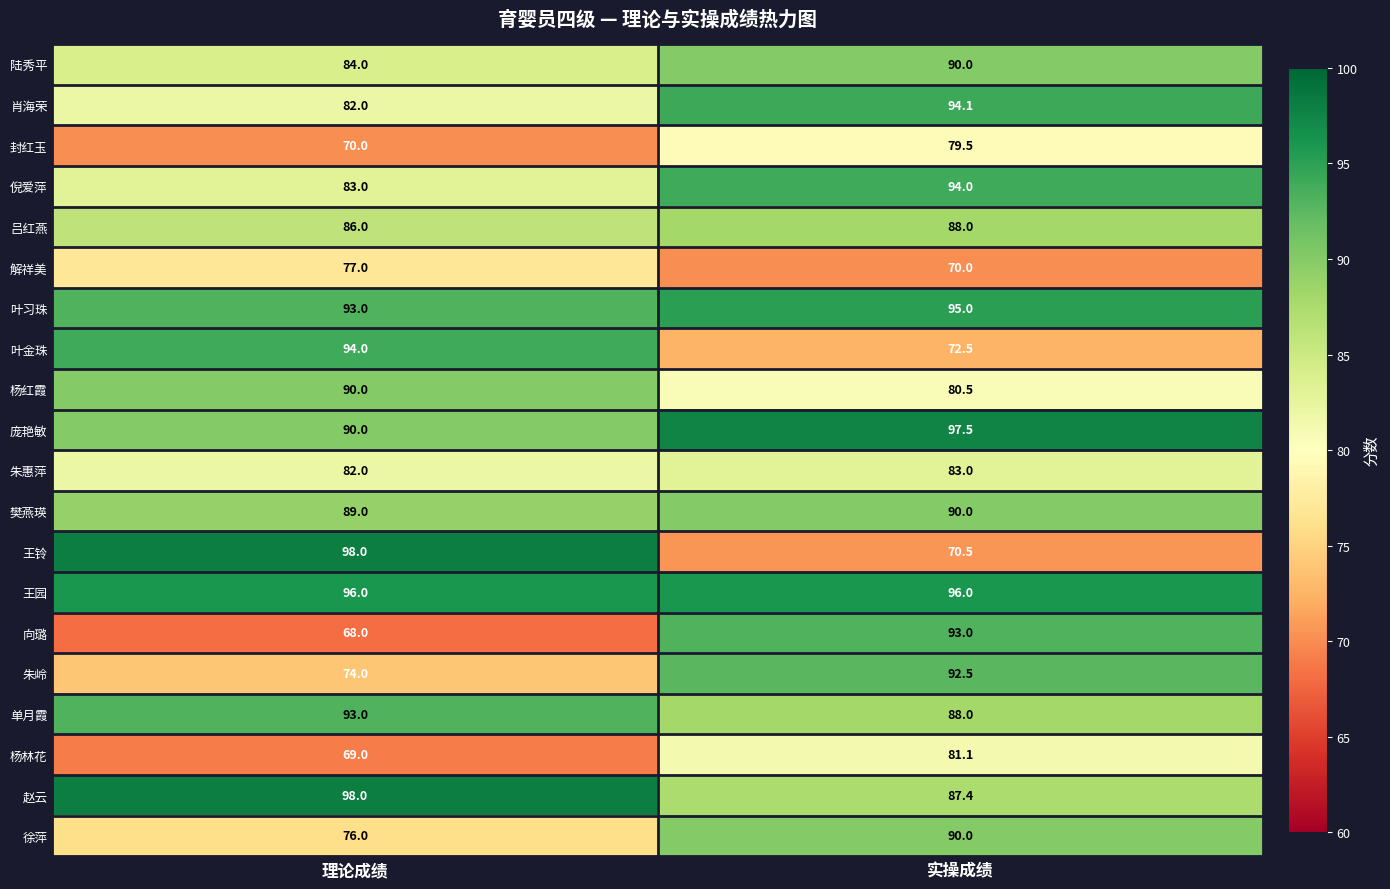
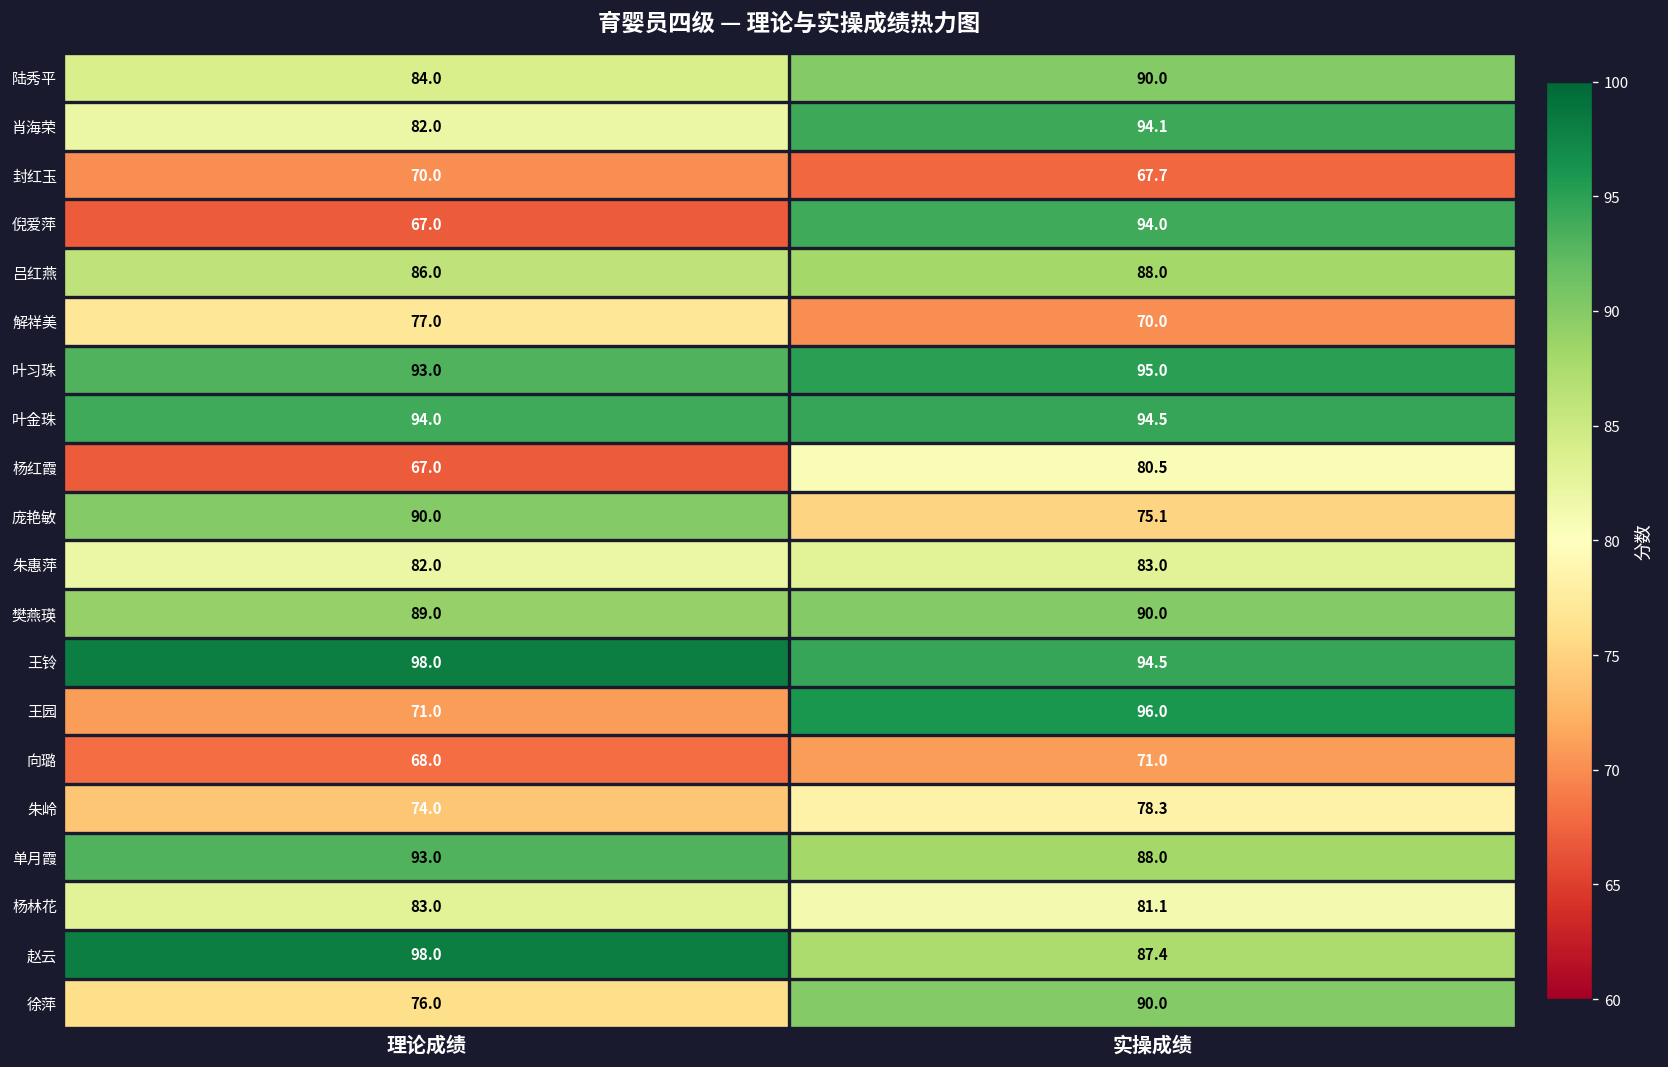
  {
    "陆秀平": {
      "理论成绩": 84.0,
      "实操成绩": 90.0
    },
    "肖海荣": {
      "理论成绩": 82.0,
      "实操成绩": 94.1
    },
    "封红玉": {
      "理论成绩": 70.0,
-     "实操成绩": 79.5
+     "实操成绩": 67.7
    },
    "倪爱萍": {
-     "理论成绩": 83.0,
+     "理论成绩": 67.0,
      "实操成绩": 94.0
    },
    "吕红燕": {
      "理论成绩": 86.0,
      "实操成绩": 88.0
    },
    "解祥美": {
      "理论成绩": 77.0,
      "实操成绩": 70.0
    },
    "叶习珠": {
      "理论成绩": 93.0,
      "实操成绩": 95.0
    },
    "叶金珠": {
      "理论成绩": 94.0,
-     "实操成绩": 72.5
+     "实操成绩": 94.5
    },
    "杨红霞": {
-     "理论成绩": 90.0,
+     "理论成绩": 67.0,
      "实操成绩": 80.5
    },
    "庞艳敏": {
      "理论成绩": 90.0,
-     "实操成绩": 97.5
+     "实操成绩": 75.1
    },
    "朱惠萍": {
      "理论成绩": 82.0,
      "实操成绩": 83.0
    },
    "樊燕瑛": {
      "理论成绩": 89.0,
      "实操成绩": 90.0
    },
    "王铃": {
      "理论成绩": 98.0,
-     "实操成绩": 70.5
+     "实操成绩": 94.5
    },
    "王园": {
-     "理论成绩": 96.0,
+     "理论成绩": 71.0,
      "实操成绩": 96.0
    },
    "向璐": {
      "理论成绩": 68.0,
-     "实操成绩": 93.0
+     "实操成绩": 71.0
    },
    "朱岭": {
      "理论成绩": 74.0,
-     "实操成绩": 92.5
+     "实操成绩": 78.3
    },
    "单月霞": {
      "理论成绩": 93.0,
      "实操成绩": 88.0
    },
    "杨林花": {
-     "理论成绩": 69.0,
+     "理论成绩": 83.0,
      "实操成绩": 81.1
    },
    "赵云": {
      "理论成绩": 98.0,
      "实操成绩": 87.4
    },
    "徐萍": {
      "理论成绩": 76.0,
      "实操成绩": 90.0
    }
  }
